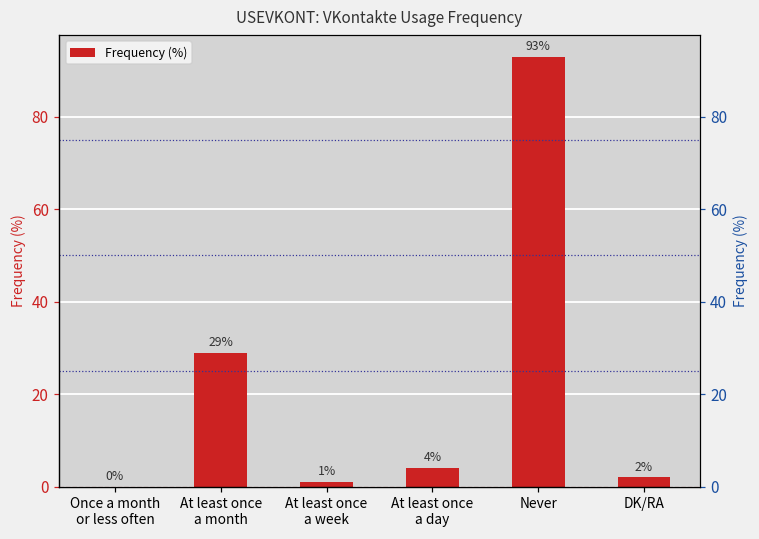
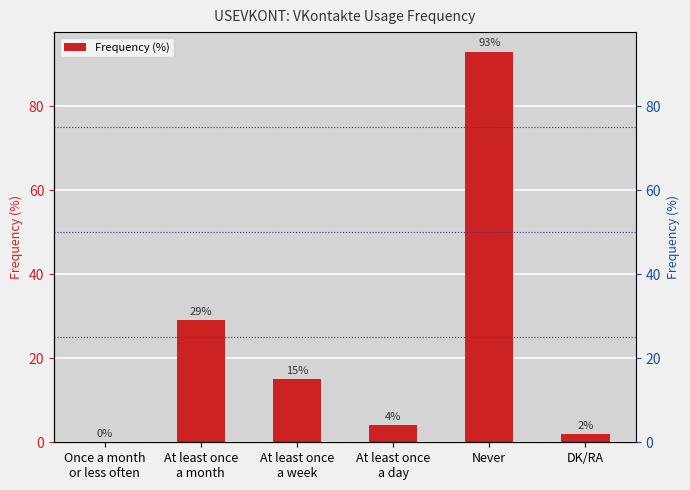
  {
    "Once a month or less often": "0%",
    "At least once a month": "29%",
-   "At least once a week": "1%",
+   "At least once a week": "15%",
    "At least once a day": "4%",
    "Never": "93%",
    "DK/RA": "2%"
  }
